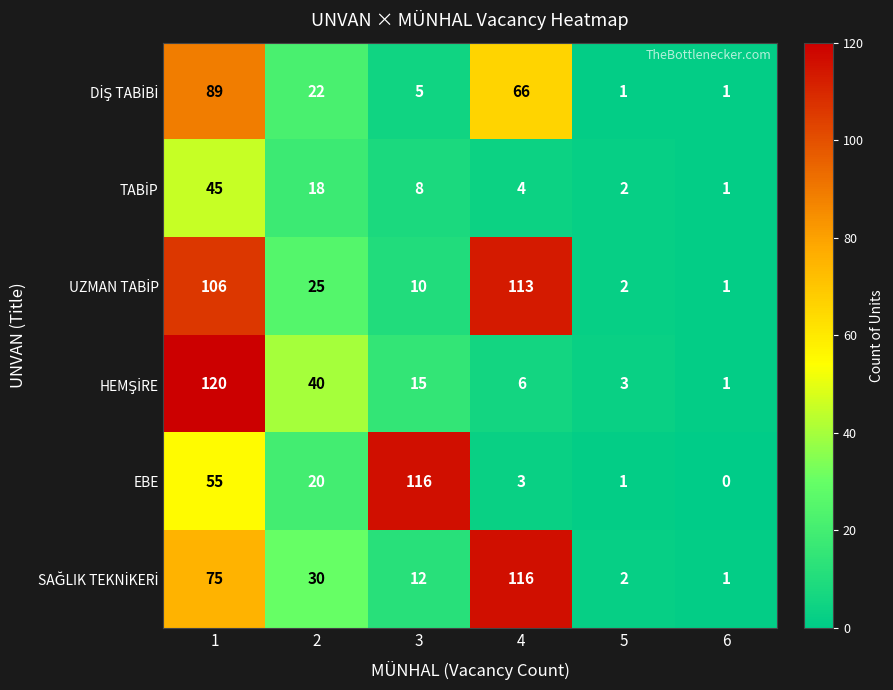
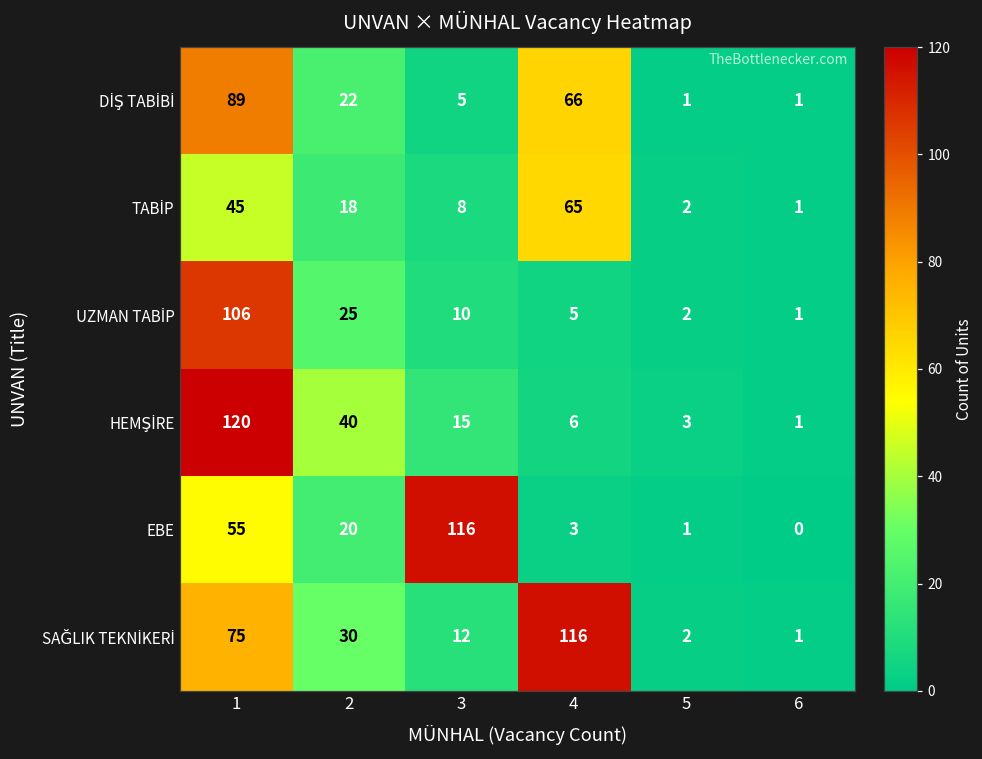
  {
    "DİŞ TABİBİ": {
      "1": 89,
      "2": 22,
      "3": 5,
      "4": 66,
      "5": 1
    },
    "TABİP": {
      "1": 45,
      "2": 18,
      "3": 8,
-     "4": 4,
+     "4": 65,
      "5": 2,
      "6": 1
    },
    "UZMAN TABİP": {
      "1": 106,
      "2": 25,
      "3": 10,
-     "4": 113,
+     "4": 5,
      "5": 2,
      "6": 1
    },
    "HEMŞİRE": {
      "1": 120,
      "2": 40,
      "3": 15,
      "4": 6,
      "5": 3,
      "6": 1
    },
    "EBE": {
      "1": 55,
      "2": 20,
      "3": 116,
      "4": 3,
      "5": 1,
      "6": 0
    },
    "SAĞLIK TEKNİKERİ": {
      "1": 75,
      "2": 30,
      "3": 12,
      "4": 116,
      "5": 2,
      "6": 1
    }
  }
